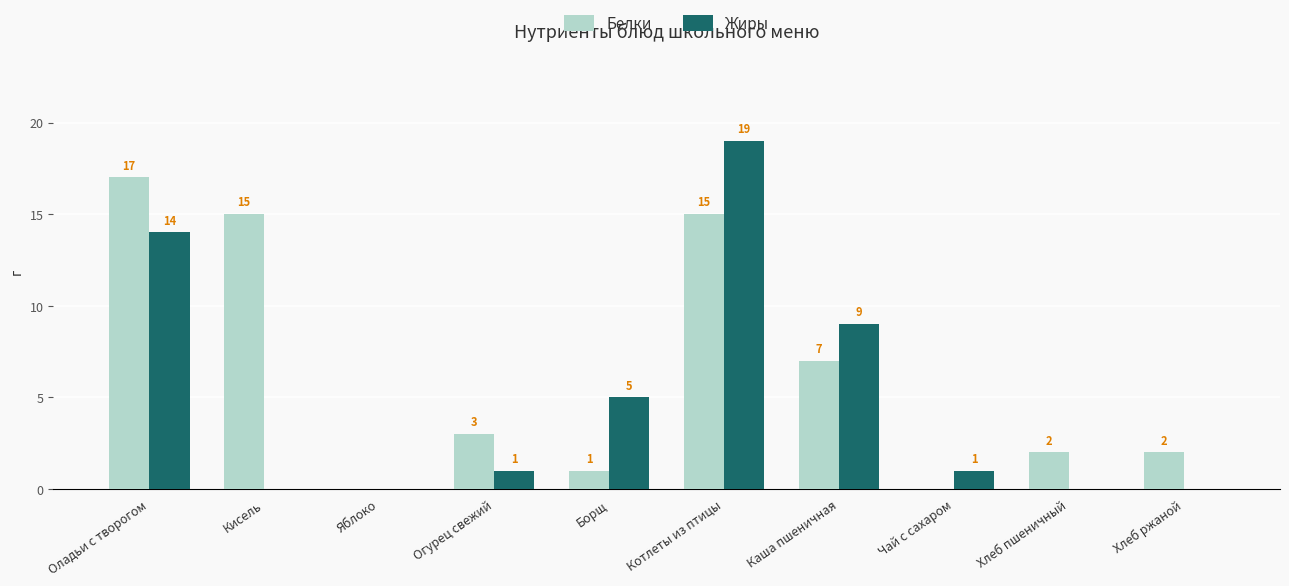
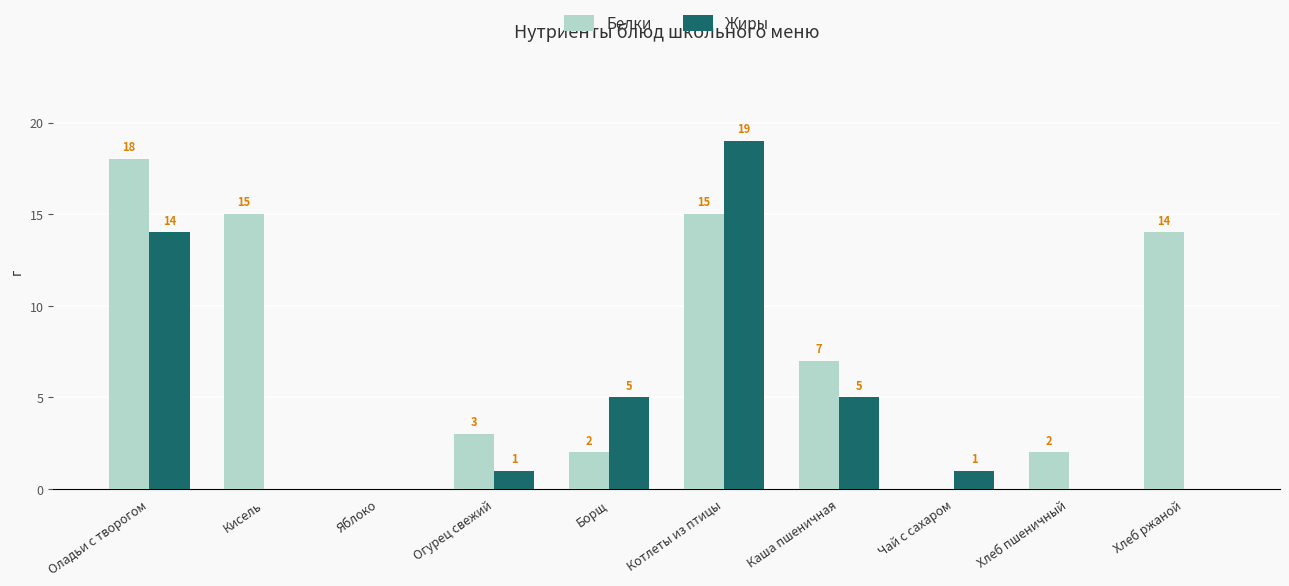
  {
    "Белки": {
-     "Оладьи с творогом": 17,
+     "Оладьи с творогом": 18,
      "Кисель": 15,
      "Огурец свежий": 3,
-     "Борщ": 1,
+     "Борщ": 2,
      "Котлеты из птицы": 15,
      "Каша пшеничная": 7,
      "Хлеб пшеничный": 2,
-     "Хлеб ржаной": 2
+     "Хлеб ржаной": 14
    },
    "Жиры": {
      "Оладьи с творогом": 14,
      "Огурец свежий": 1,
      "Борщ": 5,
      "Котлеты из птицы": 19,
-     "Каша пшеничная": 9,
+     "Каша пшеничная": 5,
      "Чай с сахаром": 1
    }
  }
